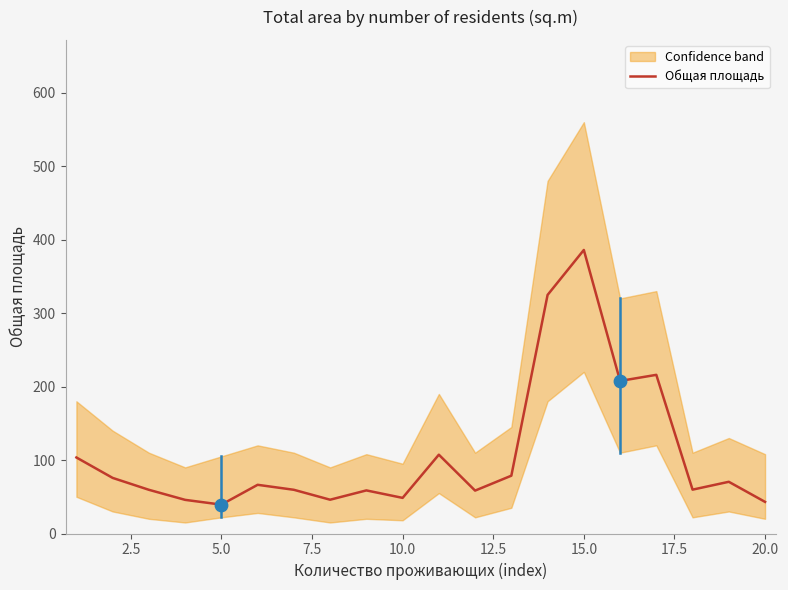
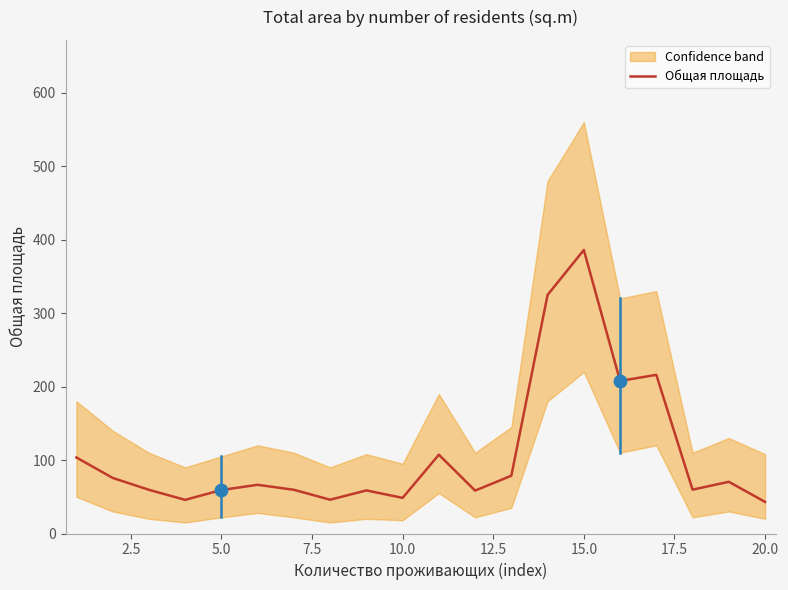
  {
    "Общая площадь": {
-     "5.0": 40,
+     "5.0": 60,
      "10.0": 50,
      "15.0": 390,
      "20.0": 40
    }
  }
